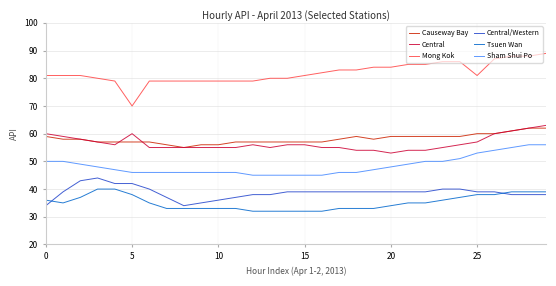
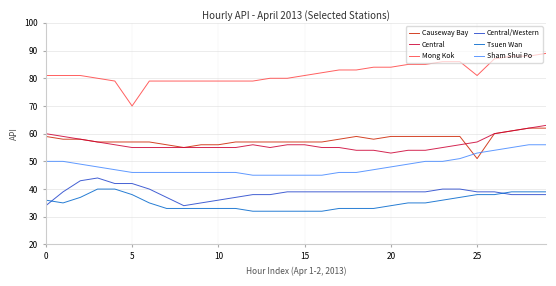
  {
    "Causeway Bay": {
      "0": 59,
      "5": 57,
      "10": 56,
      "15": 57,
      "20": 59,
-     "25": 60
+     "25": 51
    },
    "Central": {
      "0": 60,
-     "5": 60,
+     "5": 55,
      "10": 55,
      "15": 56,
      "20": 53,
      "25": 57
    },
    "Mong Kok": {
      "0": 81,
      "5": 70,
      "10": 79,
      "15": 81,
      "20": 84,
      "25": 81
    },
    "Sham Shui Po": {
      "0": 50,
      "5": 46,
      "10": 46,
      "15": 45,
      "20": 48,
      "25": 53
    }
  }
